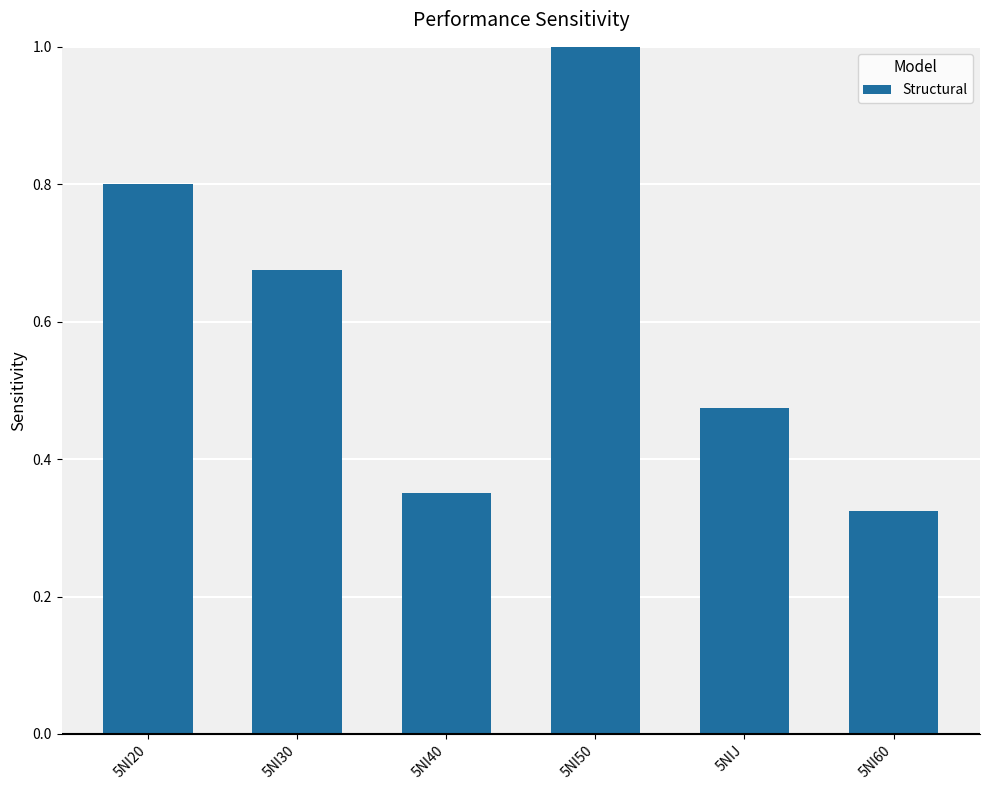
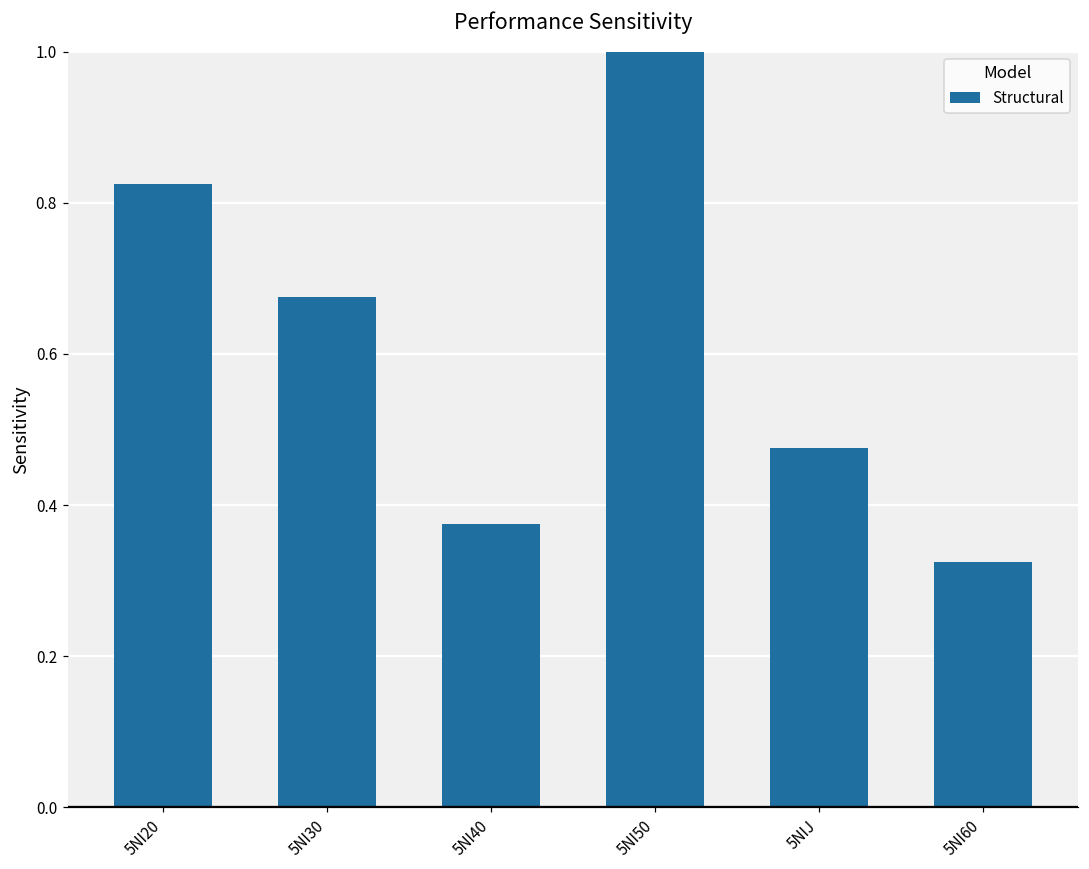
  {
-   "5NI20": 0.80,
+   "5NI20": 0.83,
    "5NI30": 0.68,
-   "5NI40": 0.35,
+   "5NI40": 0.38,
    "5NI50": 1.00,
    "5NIJ": 0.48,
    "5NI60": 0.33
  }
